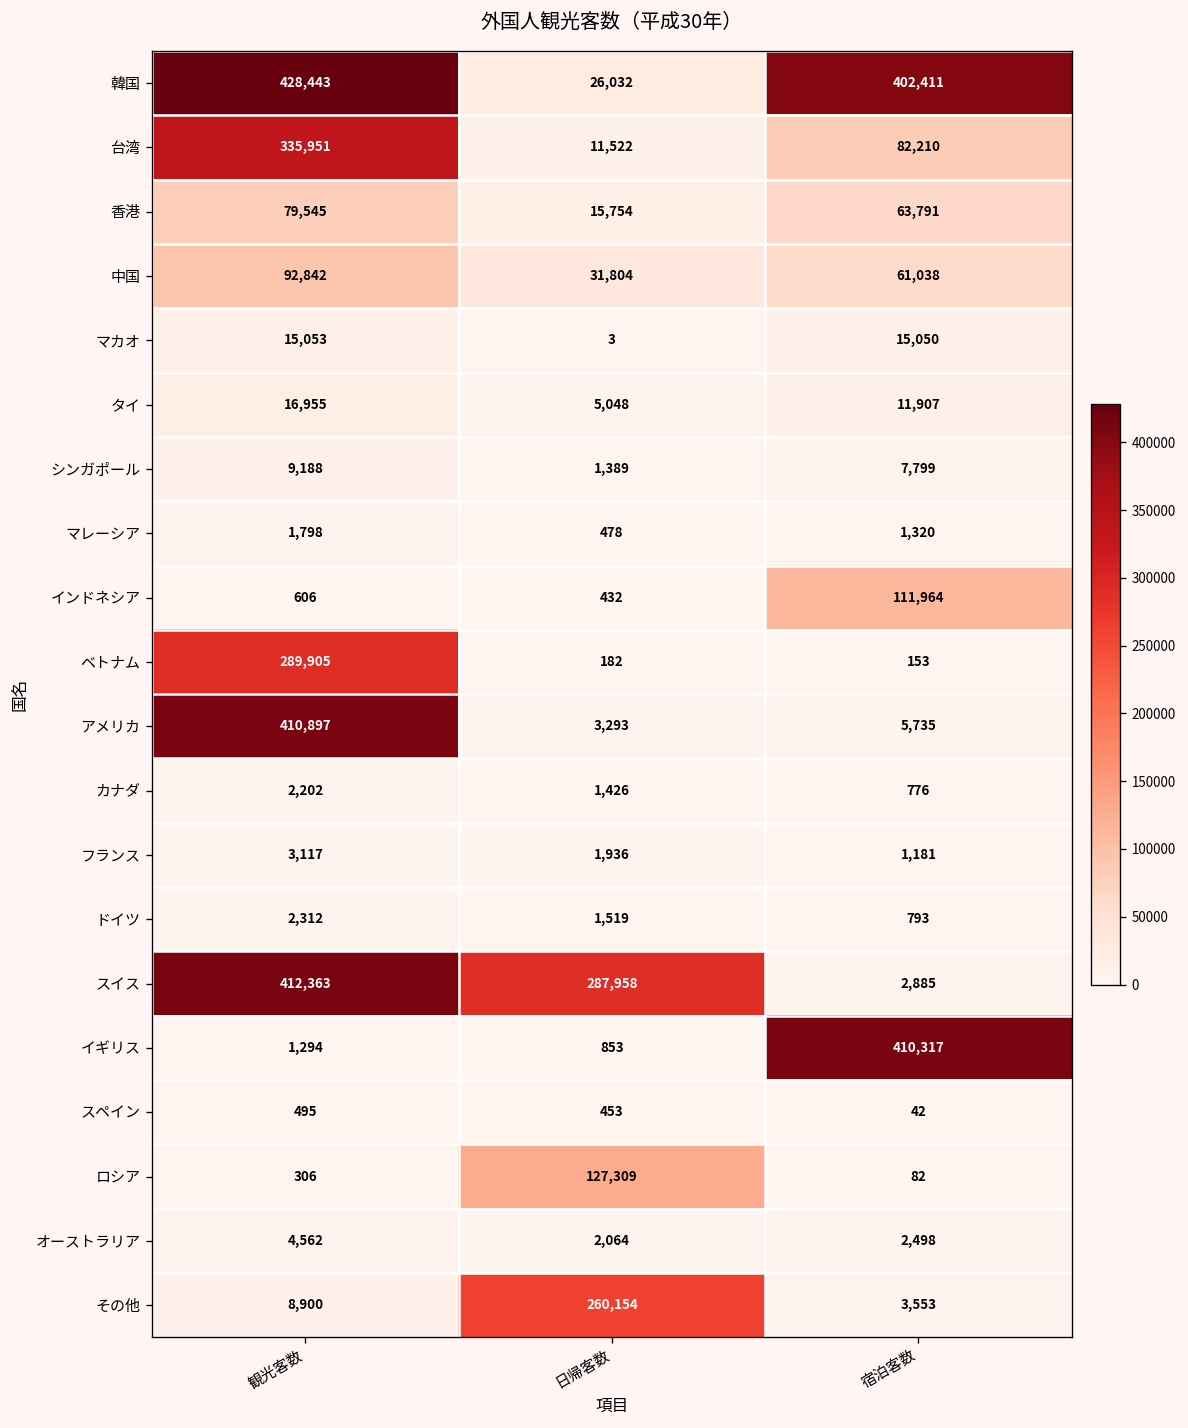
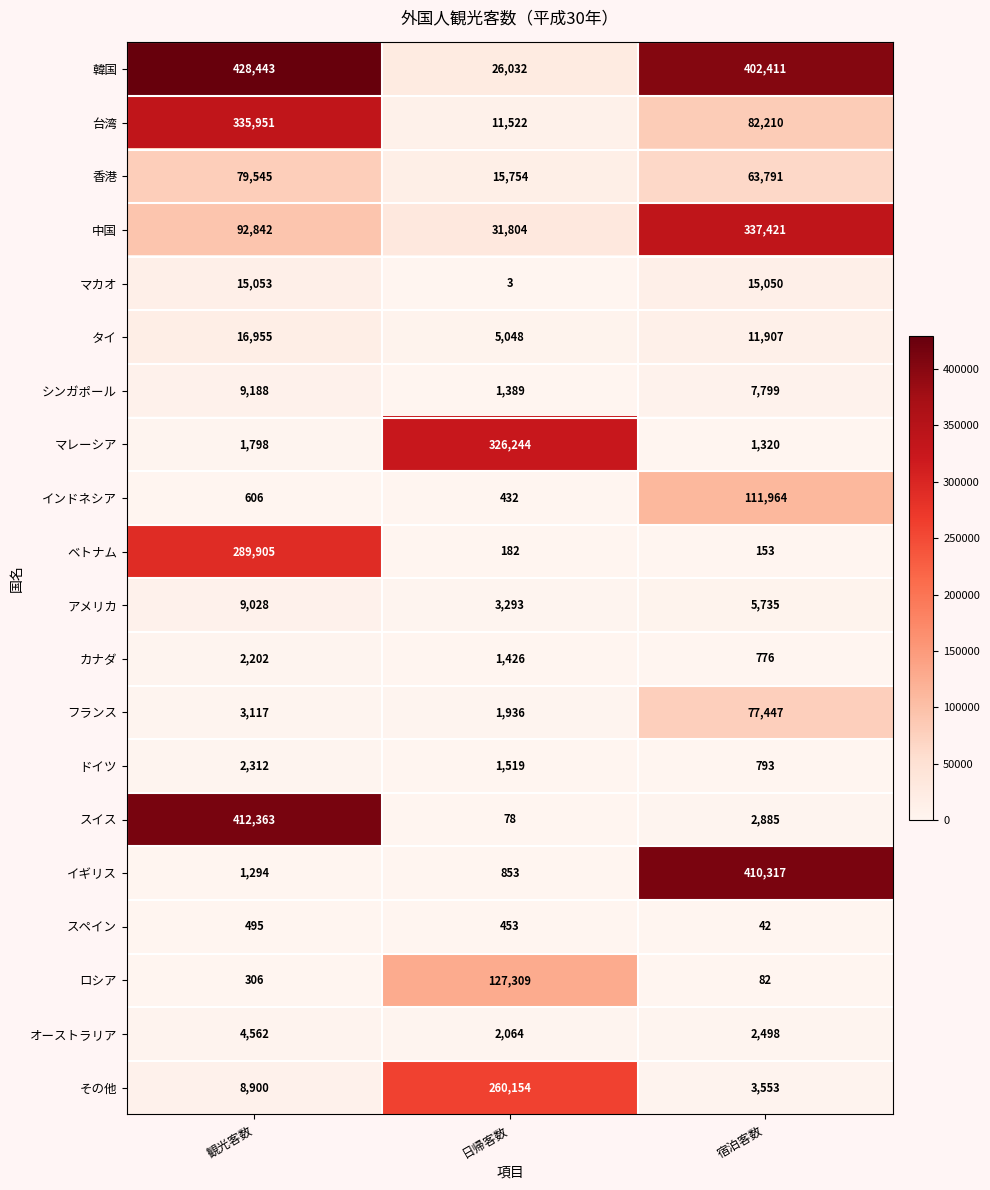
  {
    "韓国": {
      "観光客数": "428,443",
      "日帰客数": "26,032",
      "宿泊客数": "402,411"
    },
    "台湾": {
      "観光客数": "335,951",
      "日帰客数": "11,522",
      "宿泊客数": "82,210"
    },
    "香港": {
      "観光客数": "79,545",
      "日帰客数": "15,754",
      "宿泊客数": "63,791"
    },
    "中国": {
      "観光客数": "92,842",
      "日帰客数": "31,804",
-     "宿泊客数": "61,038"
+     "宿泊客数": "337,421"
    },
    "マカオ": {
      "観光客数": "15,053",
      "日帰客数": "3",
      "宿泊客数": "15,050"
    },
    "タイ": {
      "観光客数": "16,955",
      "日帰客数": "5,048",
      "宿泊客数": "11,907"
    },
    "シンガポール": {
      "観光客数": "9,188",
      "日帰客数": "1,389",
      "宿泊客数": "7,799"
    },
    "マレーシア": {
      "観光客数": "1,798",
-     "日帰客数": "478",
+     "日帰客数": "326,244",
      "宿泊客数": "1,320"
    },
    "インドネシア": {
      "観光客数": "606",
      "日帰客数": "432",
      "宿泊客数": "111,964"
    },
    "ベトナム": {
      "観光客数": "289,905",
      "日帰客数": "182",
      "宿泊客数": "153"
    },
    "アメリカ": {
-     "観光客数": "410,897",
+     "観光客数": "9,028",
      "日帰客数": "3,293",
      "宿泊客数": "5,735"
    },
    "カナダ": {
      "観光客数": "2,202",
      "日帰客数": "1,426",
      "宿泊客数": "776"
    },
    "フランス": {
      "観光客数": "3,117",
      "日帰客数": "1,936",
-     "宿泊客数": "1,181"
+     "宿泊客数": "77,447"
    },
    "ドイツ": {
      "観光客数": "2,312",
      "日帰客数": "1,519",
      "宿泊客数": "793"
    },
    "スイス": {
      "観光客数": "412,363",
-     "日帰客数": "287,958",
+     "日帰客数": "78",
      "宿泊客数": "2,885"
    },
    "イギリス": {
      "観光客数": "1,294",
      "日帰客数": "853",
      "宿泊客数": "410,317"
    },
    "スペイン": {
      "観光客数": "495",
      "日帰客数": "453",
      "宿泊客数": "42"
    },
    "ロシア": {
      "観光客数": "306",
      "日帰客数": "127,309",
      "宿泊客数": "82"
    },
    "オーストラリア": {
      "観光客数": "4,562",
      "日帰客数": "2,064",
      "宿泊客数": "2,498"
    },
    "その他": {
      "観光客数": "8,900",
      "日帰客数": "260,154",
      "宿泊客数": "3,553"
    }
  }
